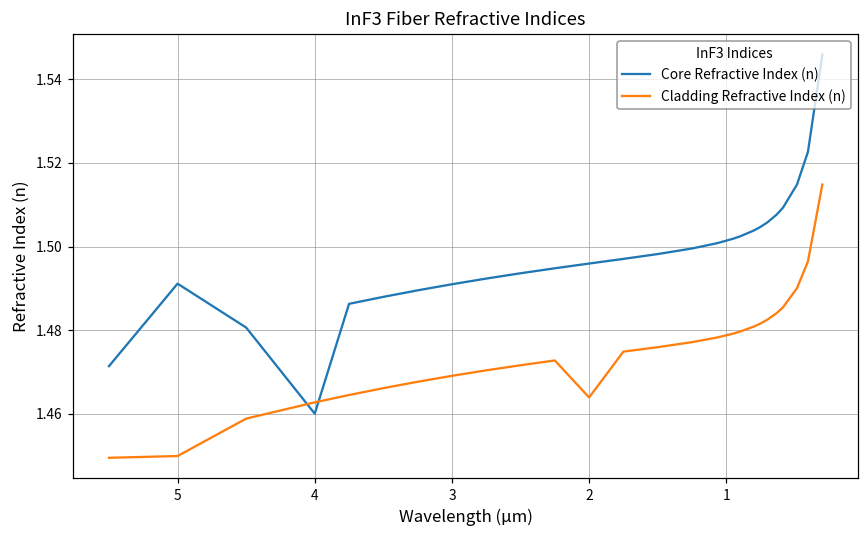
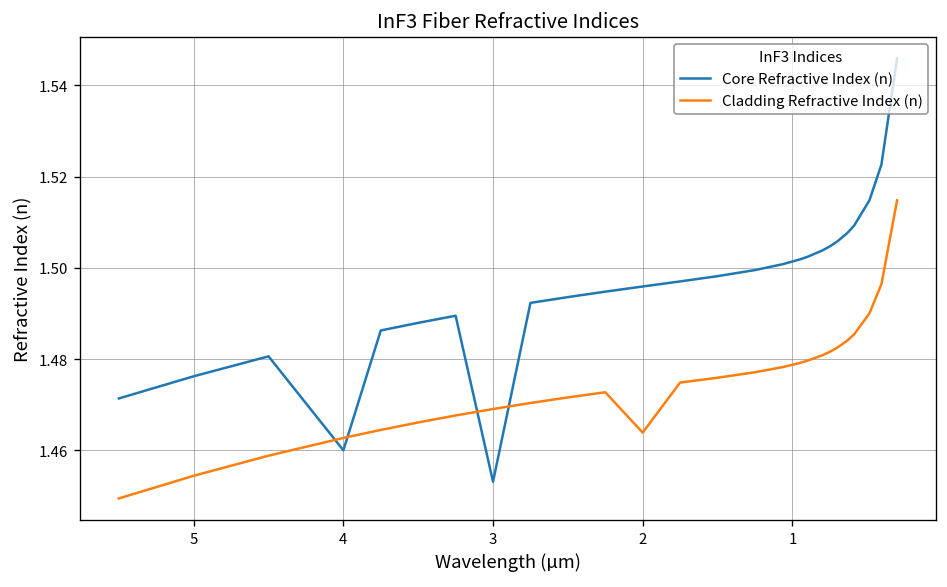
  {
    "Core Refractive Index (n)": {
-     "5": 1.491,
+     "5": 1.476,
      "4": 1.460,
-     "3": 1.491,
+     "3": 1.453,
      "2": 1.496
    },
    "Cladding Refractive Index (n)": {
-     "5": 1.450,
+     "5": 1.454,
      "4": 1.463,
      "3": 1.469,
      "2": 1.464
    }
  }
